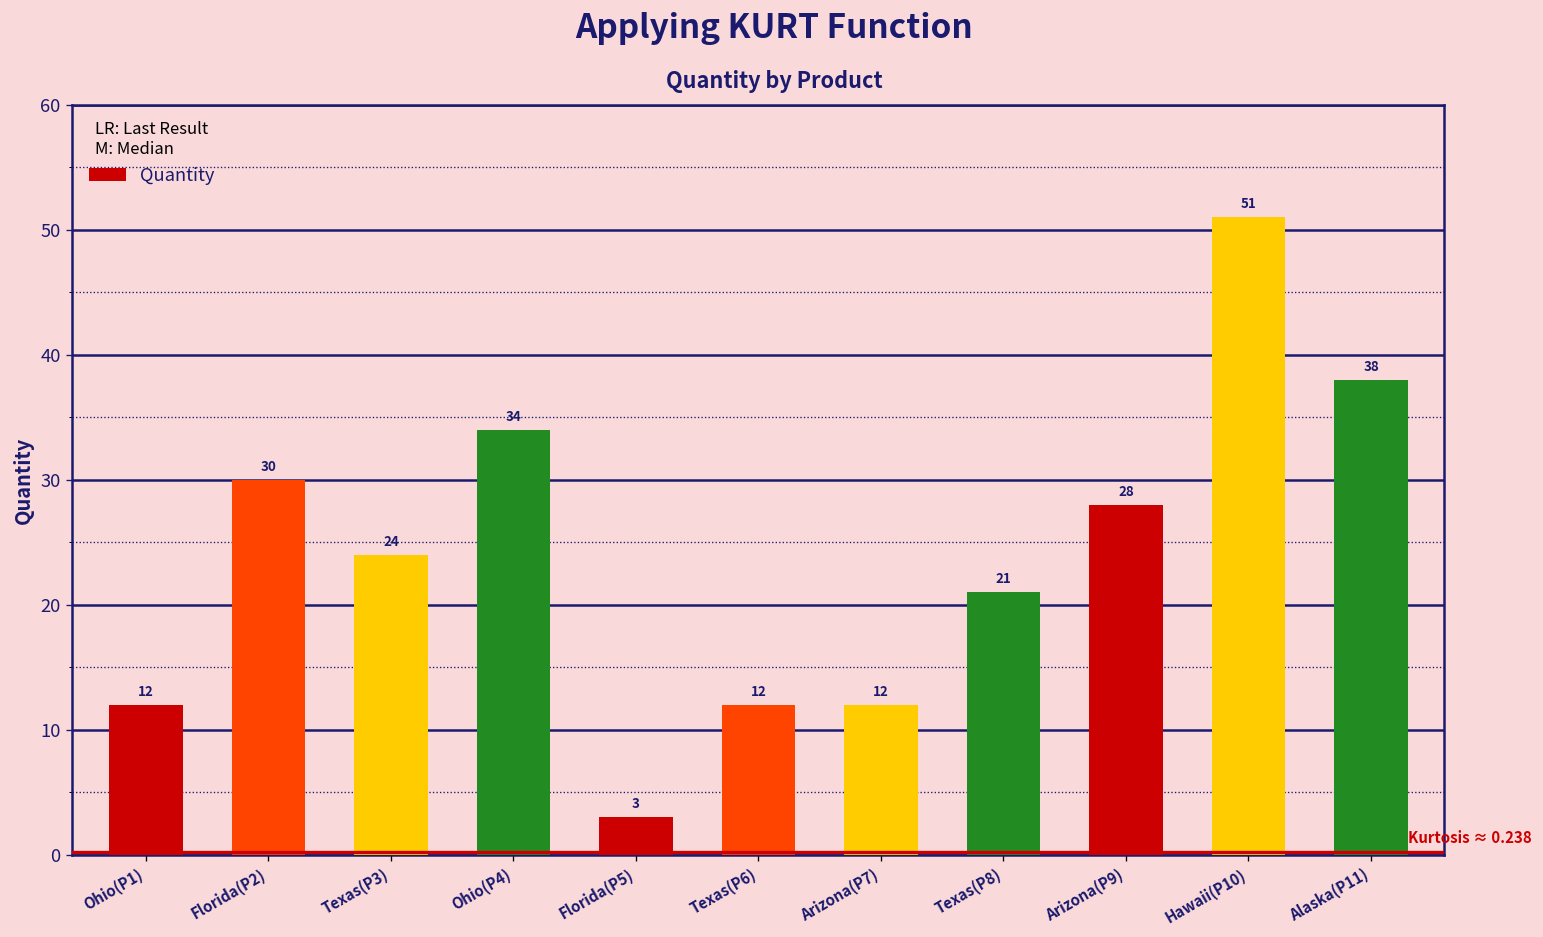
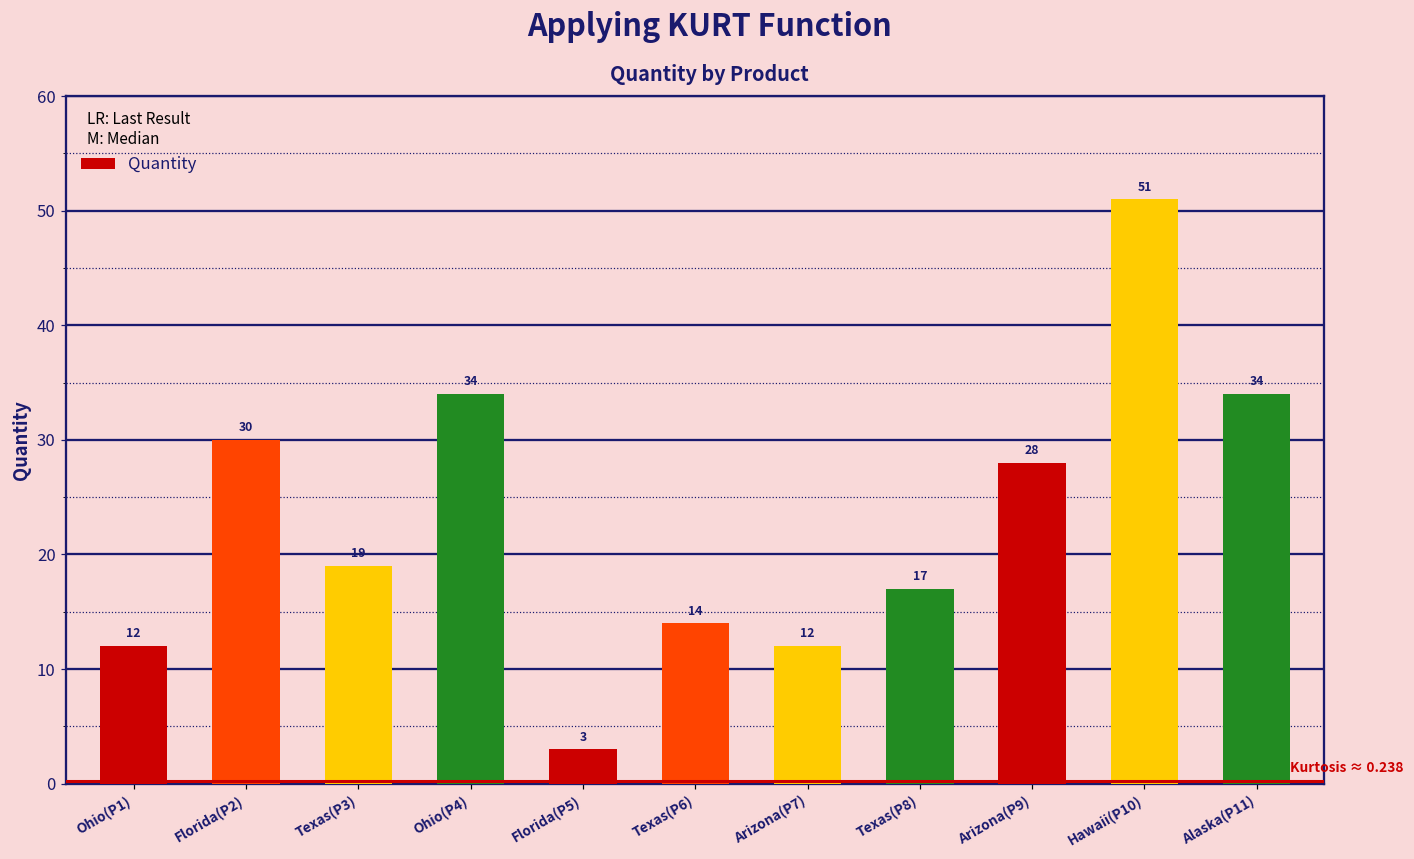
  {
    "Ohio(P1)": 12,
    "Florida(P2)": 30,
-   "Texas(P3)": 24,
+   "Texas(P3)": 19,
    "Ohio(P4)": 34,
    "Florida(P5)": 3,
-   "Texas(P6)": 12,
+   "Texas(P6)": 14,
    "Arizona(P7)": 12,
-   "Texas(P8)": 21,
+   "Texas(P8)": 17,
    "Arizona(P9)": 28,
    "Hawaii(P10)": 51,
-   "Alaska(P11)": 38
+   "Alaska(P11)": 34
  }
